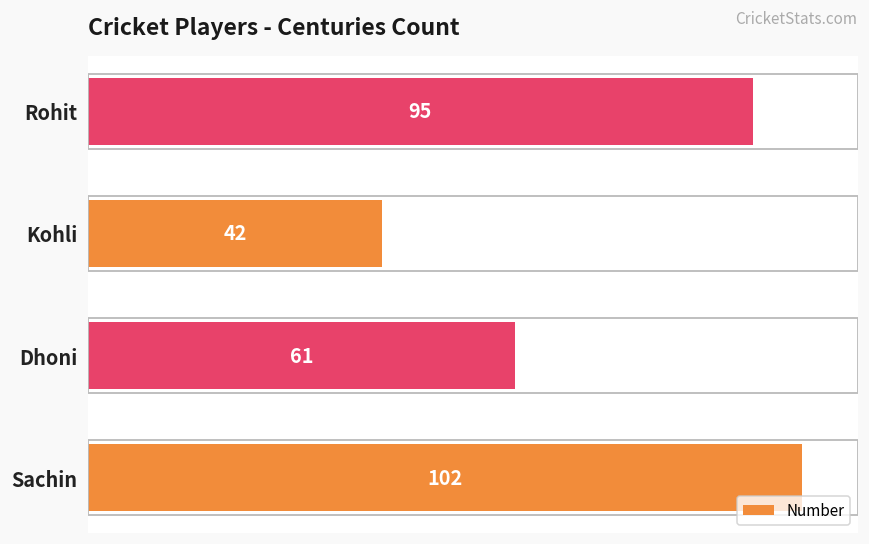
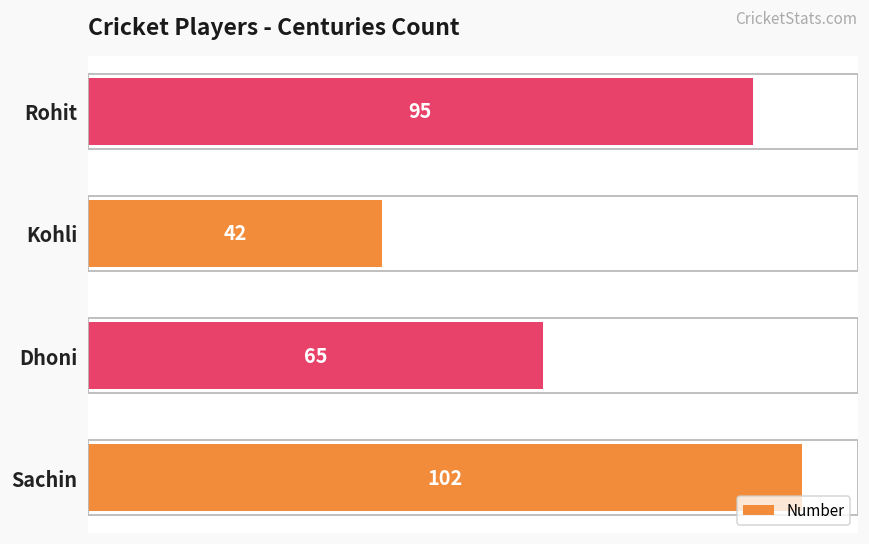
  {
    "Rohit": 95,
    "Kohli": 42,
-   "Dhoni": 61,
+   "Dhoni": 65,
    "Sachin": 102
  }
